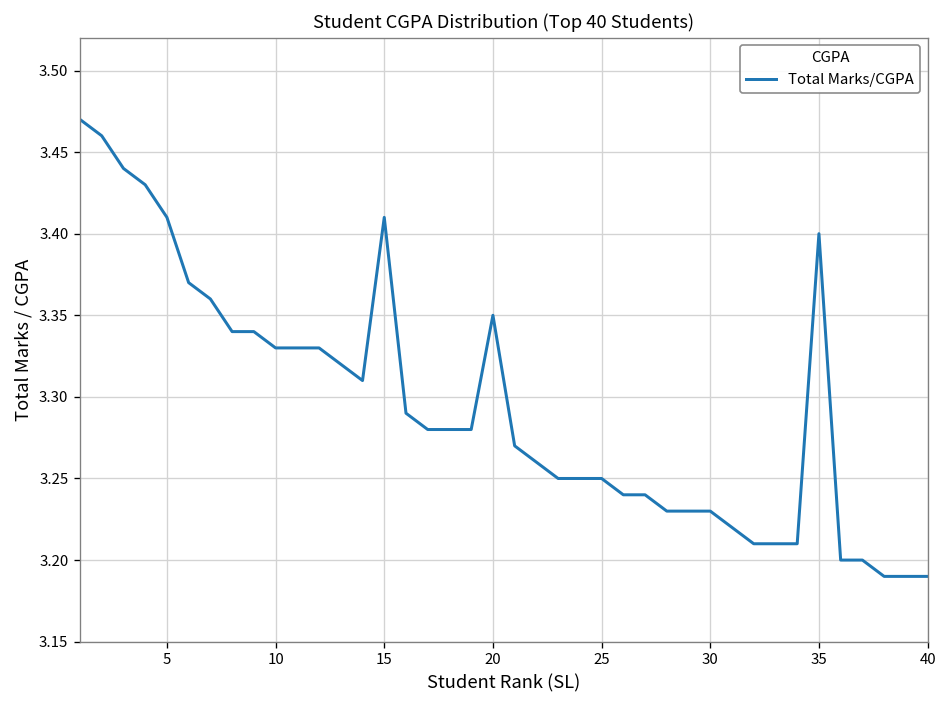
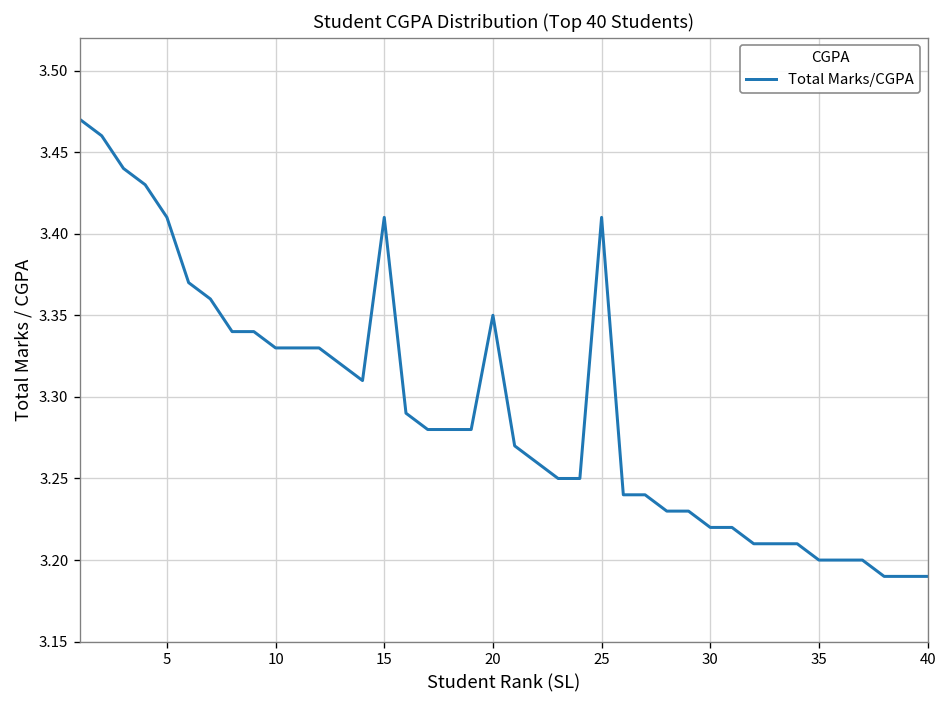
  {
    "5": 3.41,
    "10": 3.33,
    "15": 3.41,
    "20": 3.35,
-   "25": 3.25,
-   "30": 3.23,
-   "35": 3.4,
+   "25": 3.41,
+   "30": 3.22,
+   "35": 3.2,
    "40": 3.19
  }
